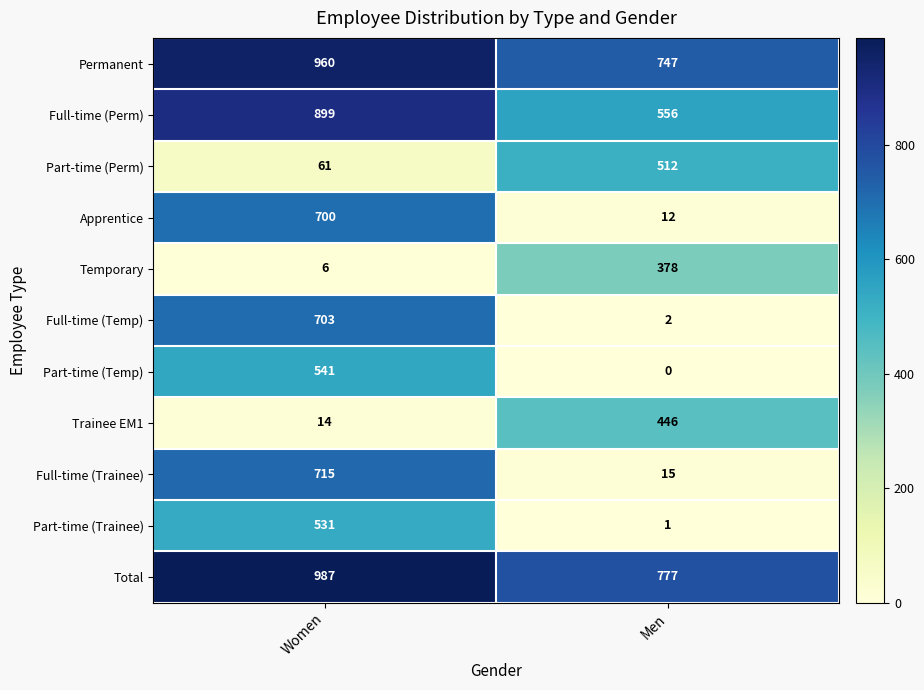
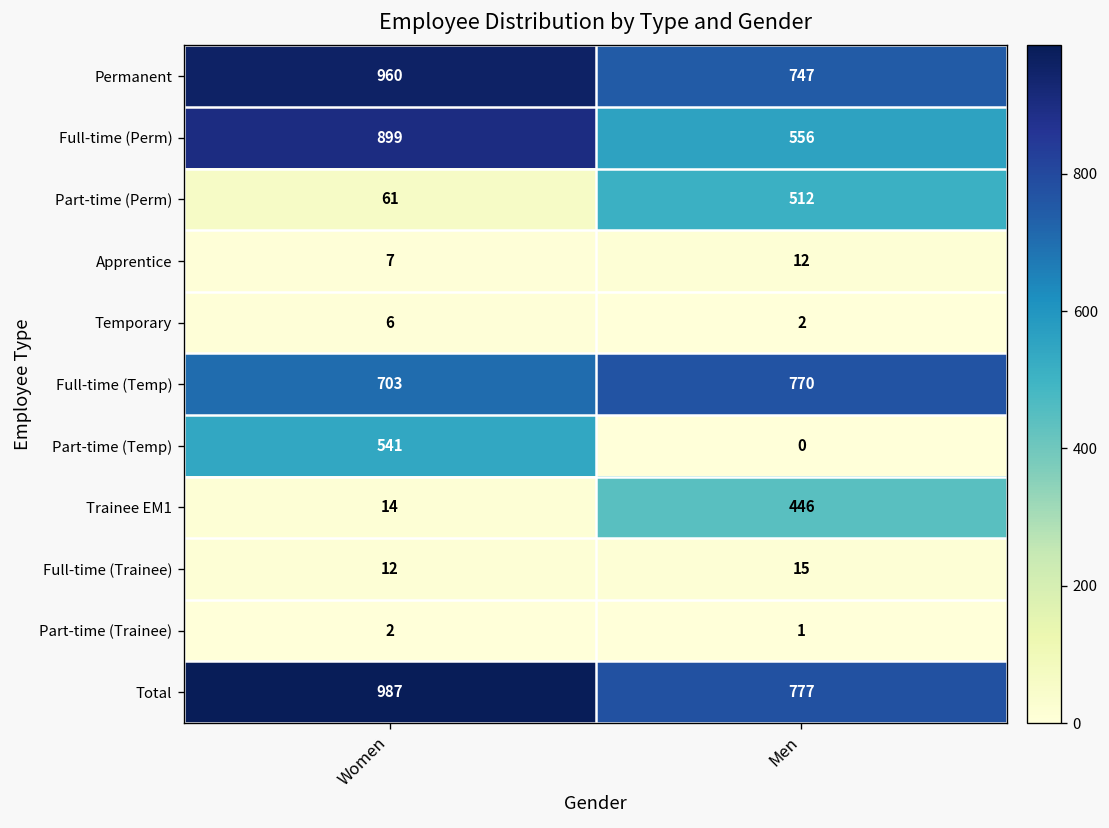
  {
    "Permanent": {
      "Women": 960,
      "Men": 747
    },
    "Full-time (Perm)": {
      "Women": 899,
      "Men": 556
    },
    "Part-time (Perm)": {
      "Women": 61,
      "Men": 512
    },
    "Apprentice": {
-     "Women": 700,
+     "Women": 7,
      "Men": 12
    },
    "Temporary": {
      "Women": 6,
-     "Men": 378
+     "Men": 2
    },
    "Full-time (Temp)": {
      "Women": 703,
-     "Men": 2
+     "Men": 770
    },
    "Part-time (Temp)": {
      "Women": 541,
      "Men": 0
    },
    "Trainee EM1": {
      "Women": 14,
      "Men": 446
    },
    "Full-time (Trainee)": {
-     "Women": 715,
+     "Women": 12,
      "Men": 15
    },
    "Part-time (Trainee)": {
-     "Women": 531,
+     "Women": 2,
      "Men": 1
    },
    "Total": {
      "Women": 987,
      "Men": 777
    }
  }
